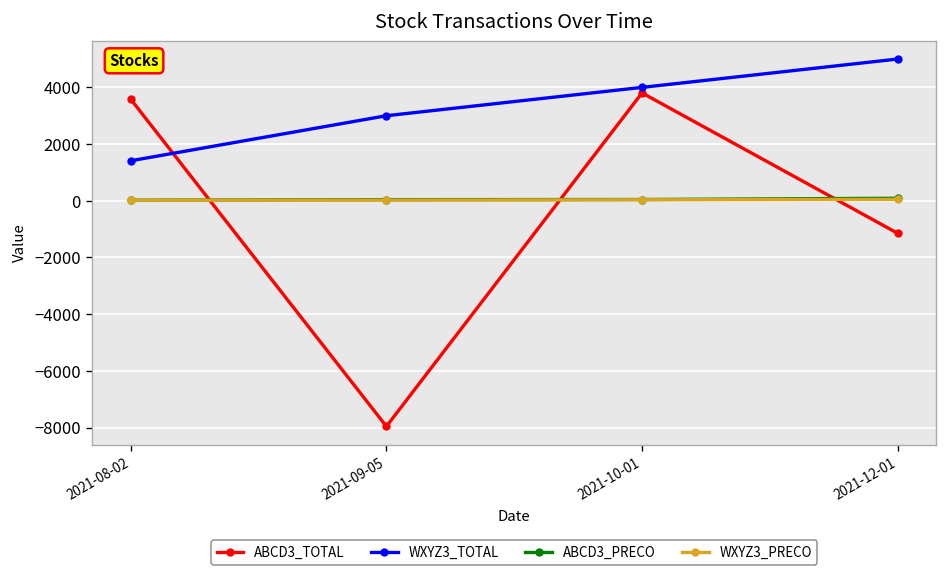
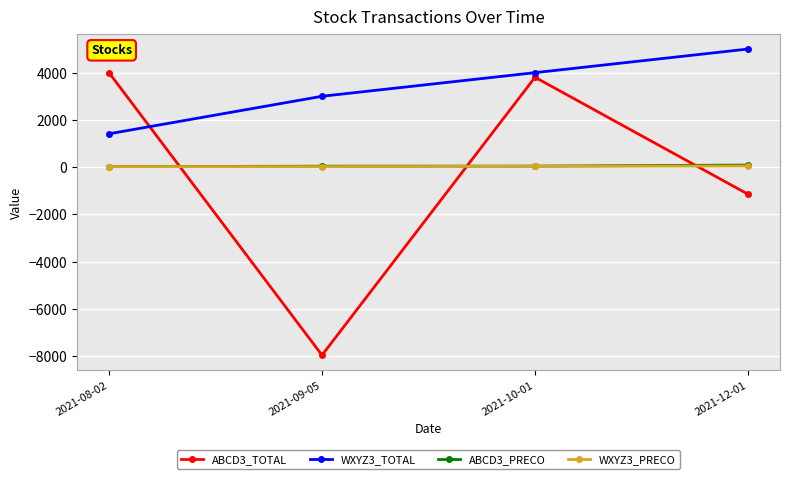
  {
    "ABCD3_TOTAL": {
-     "2021-08-02": 3600,
+     "2021-08-02": 4000,
      "2021-09-05": -8000,
      "2021-10-01": 3800,
      "2021-12-01": -1100
    },
    "WXYZ3_TOTAL": {
      "2021-08-02": 1400,
      "2021-09-05": 3000,
      "2021-10-01": 4000,
      "2021-12-01": 5000
    }
  }
